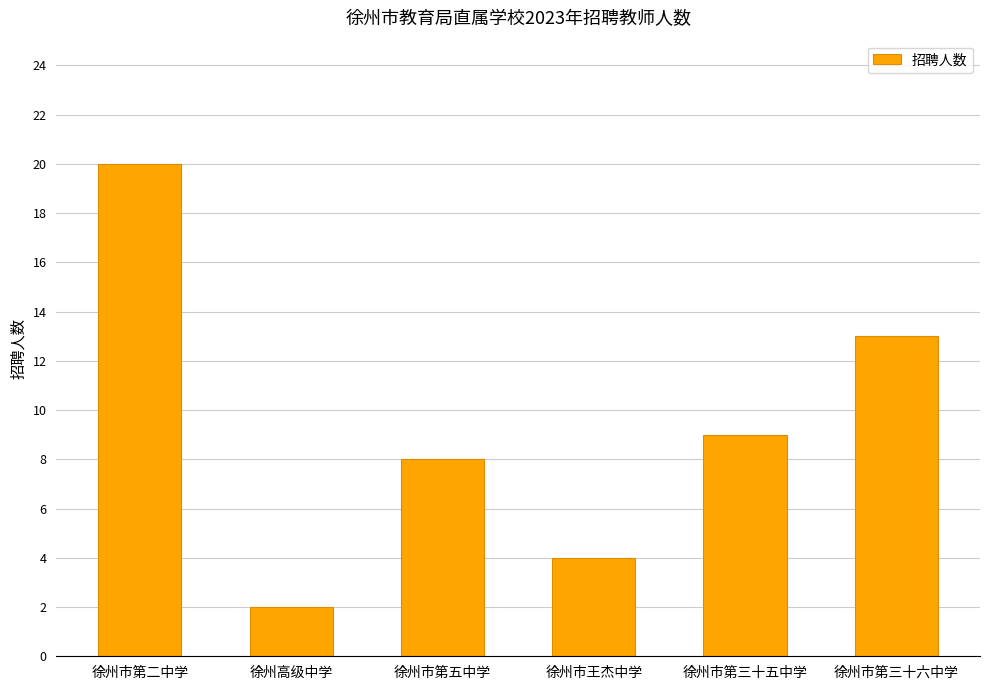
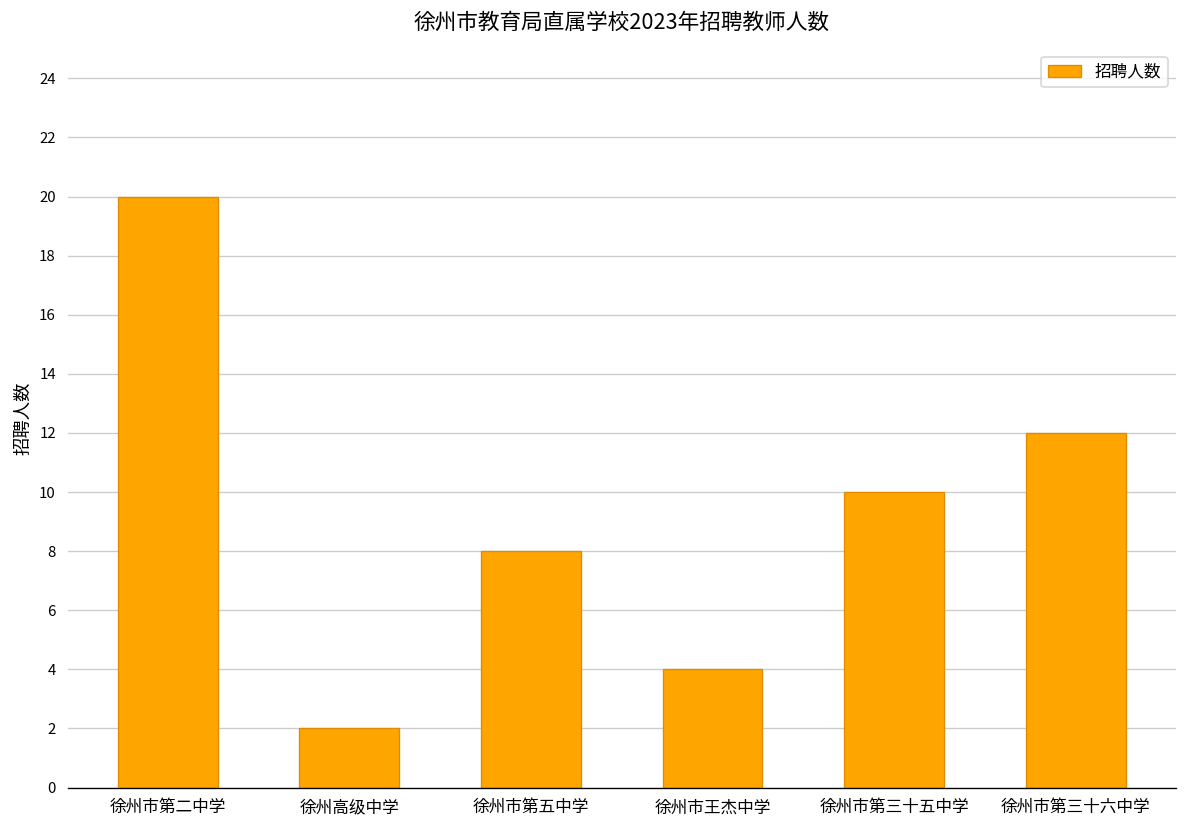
  {
    "徐州市第二中学": 20,
    "徐州高级中学": 2,
    "徐州市第五中学": 8,
    "徐州市王杰中学": 4,
-   "徐州市第三十五中学": 9,
-   "徐州市第三十六中学": 13
+   "徐州市第三十五中学": 10,
+   "徐州市第三十六中学": 12
  }
